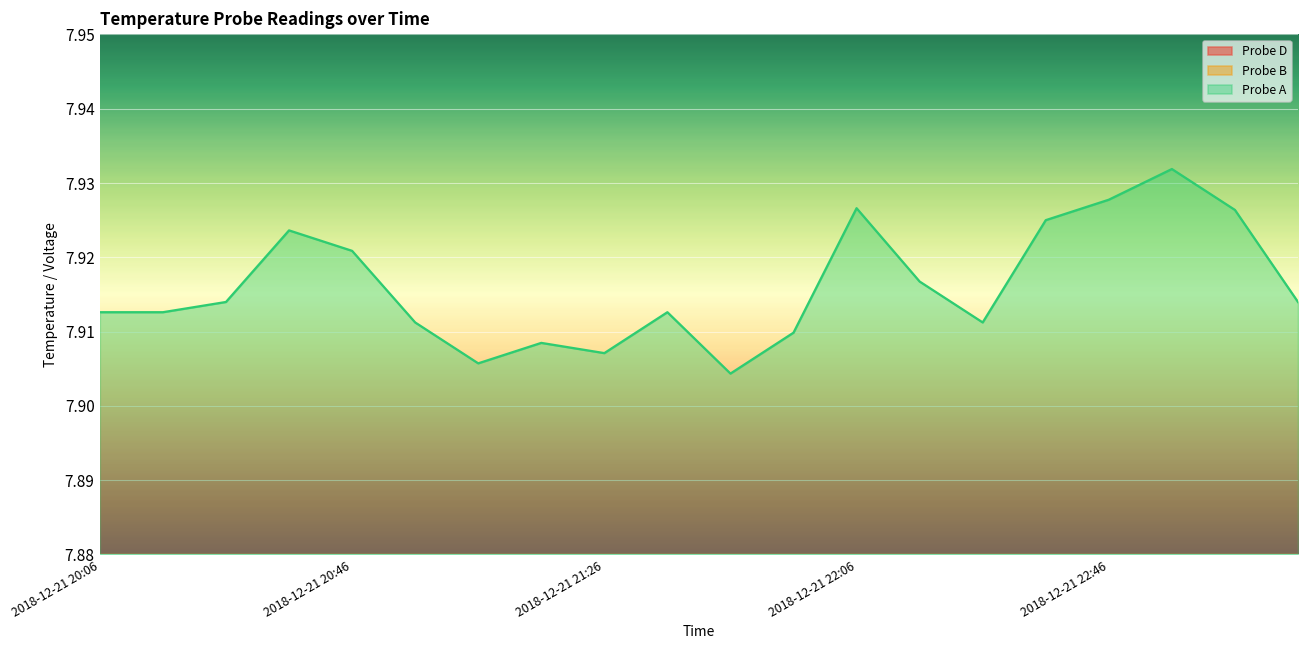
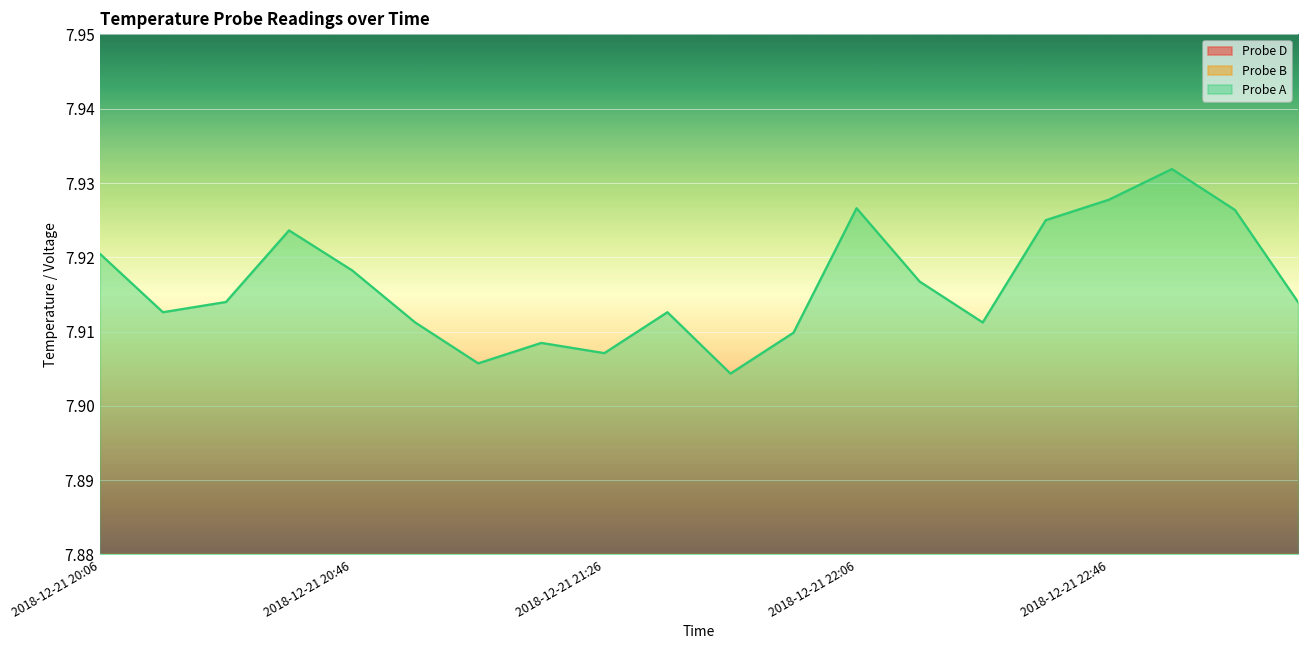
  {
    "Probe A": {
-     "2018-12-21 20:06": 7.913,
-     "2018-12-21 20:46": 7.921,
+     "2018-12-21 20:06": 7.920,
+     "2018-12-21 20:46": 7.918,
      "2018-12-21 21:26": 7.907,
      "2018-12-21 22:06": 7.927,
      "2018-12-21 22:46": 7.928
    }
  }
